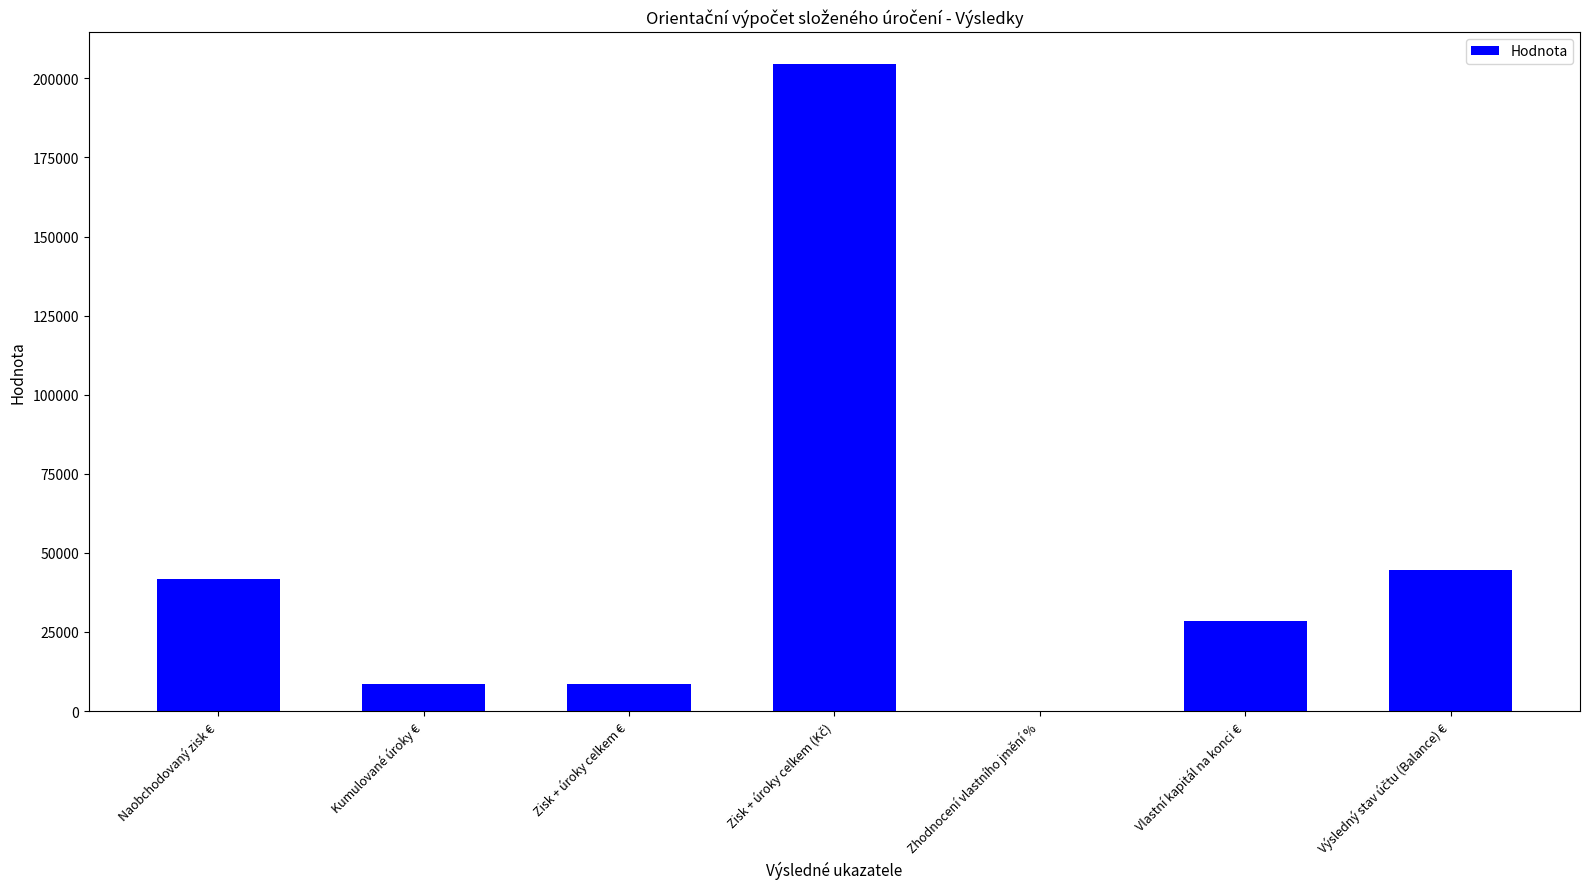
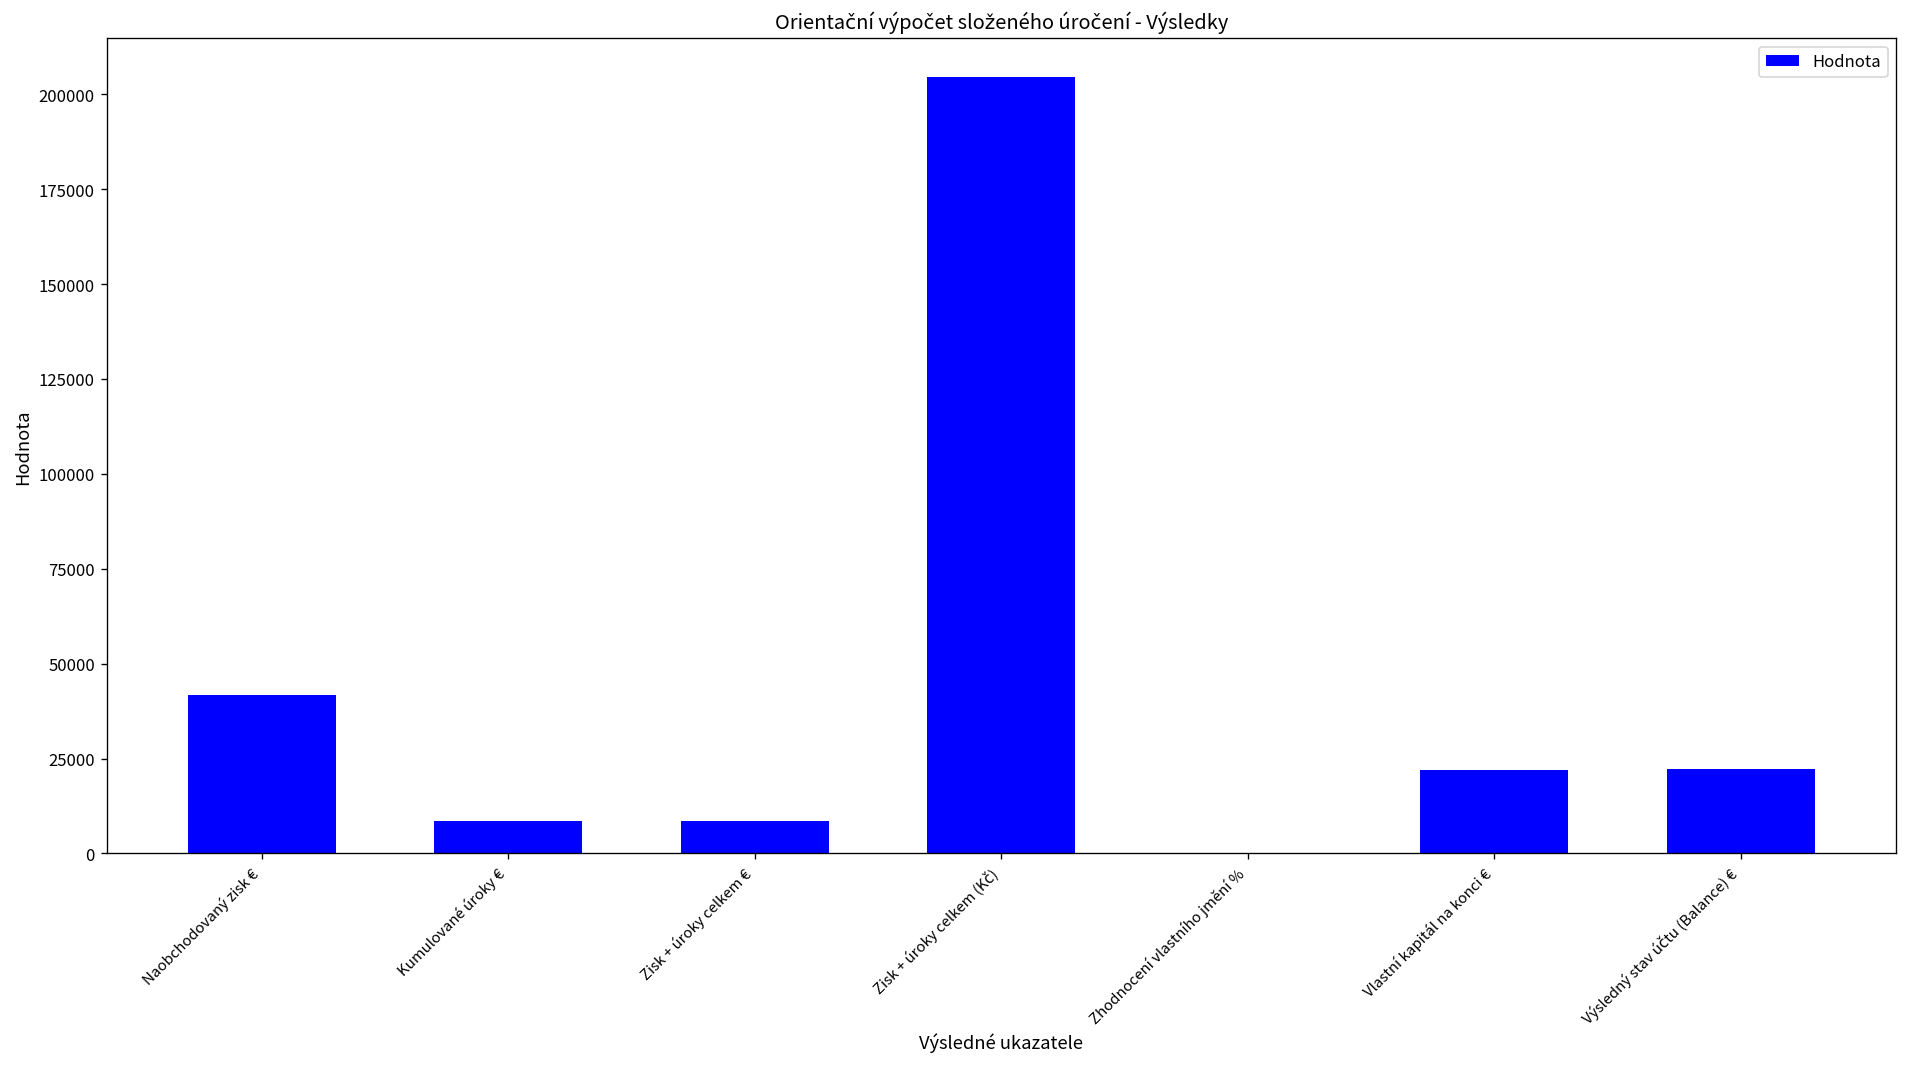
  {
    "Naobchodovaný zisk €": 42000,
    "Kumulované úroky €": 9000,
    "Zisk + úroky celkem €": 9000,
    "Zisk + úroky celkem (Kč)": 204000,
-   "Vlastní kapitál na konci €": 29000,
-   "Výsledný stav účtu (Balance) €": 45000
+   "Vlastní kapitál na konci €": 22000,
+   "Výsledný stav účtu (Balance) €": 22000
  }
